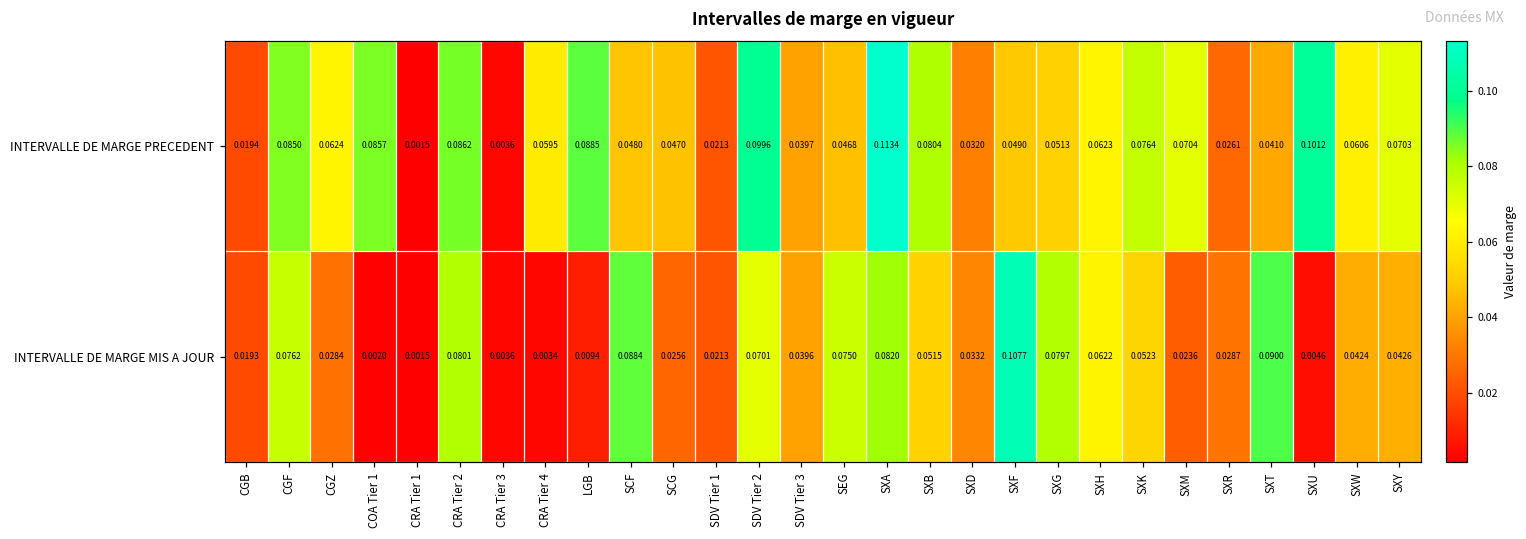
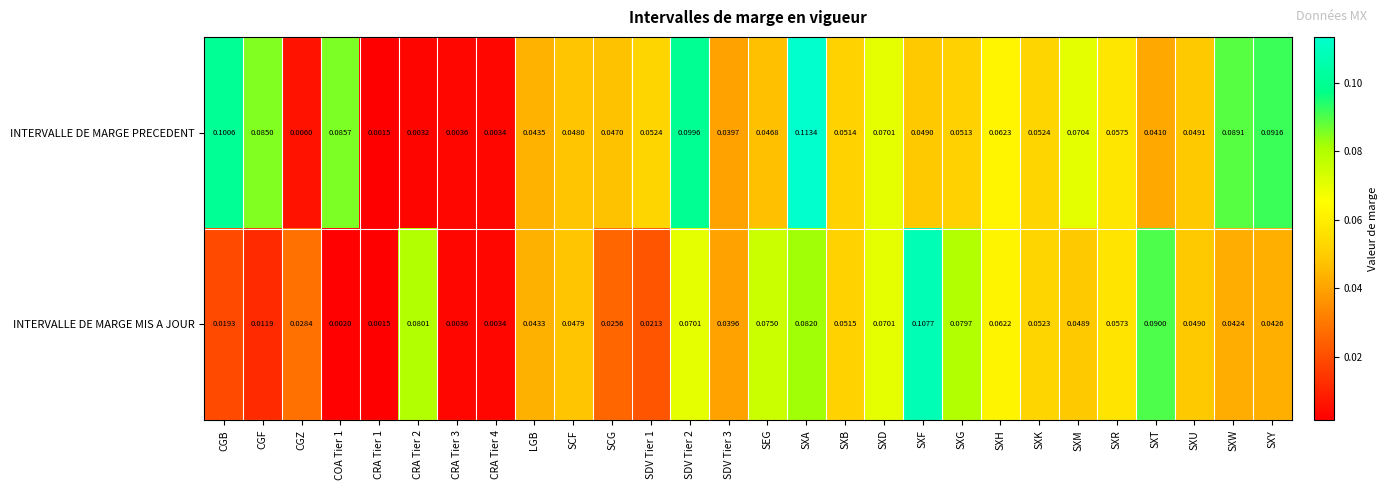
  {
    "INTERVALLE DE MARGE PRECEDENT": {
-     "CGB": 0.0194,
+     "CGB": 0.1006,
      "CGF": 0.0850,
-     "CGZ": 0.0624,
+     "CGZ": 0.0060,
      "COA Tier 1": 0.0857,
      "CRA Tier 1": 0.0015,
-     "CRA Tier 2": 0.0862,
+     "CRA Tier 2": 0.0032,
      "CRA Tier 3": 0.0036,
-     "CRA Tier 4": 0.0595,
-     "LGB": 0.0885,
+     "CRA Tier 4": 0.0034,
+     "LGB": 0.0435,
      "SCF": 0.0480,
      "SCG": 0.0470,
-     "SDV Tier 1": 0.0213,
+     "SDV Tier 1": 0.0524,
      "SDV Tier 2": 0.0996,
      "SDV Tier 3": 0.0397,
      "SEG": 0.0468,
      "SXA": 0.1134,
-     "SXB": 0.0804,
-     "SXD": 0.0320,
+     "SXB": 0.0514,
+     "SXD": 0.0701,
      "SXF": 0.0490,
      "SXG": 0.0513,
      "SXH": 0.0623,
-     "SXK": 0.0764,
+     "SXK": 0.0524,
      "SXM": 0.0704,
-     "SXR": 0.0261,
+     "SXR": 0.0575,
      "SXT": 0.0410,
-     "SXU": 0.1012,
-     "SXW": 0.0606,
-     "SXY": 0.0703
+     "SXU": 0.0491,
+     "SXW": 0.0891,
+     "SXY": 0.0916
    },
    "INTERVALLE DE MARGE MIS A JOUR": {
      "CGB": 0.0193,
-     "CGF": 0.0762,
+     "CGF": 0.0119,
      "CGZ": 0.0284,
      "COA Tier 1": 0.0020,
      "CRA Tier 1": 0.0015,
      "CRA Tier 2": 0.0801,
      "CRA Tier 3": 0.0036,
      "CRA Tier 4": 0.0034,
-     "LGB": 0.0094,
-     "SCF": 0.0884,
+     "LGB": 0.0433,
+     "SCF": 0.0479,
      "SCG": 0.0256,
      "SDV Tier 1": 0.0213,
      "SDV Tier 2": 0.0701,
      "SDV Tier 3": 0.0396,
      "SEG": 0.0750,
      "SXA": 0.0820,
      "SXB": 0.0515,
-     "SXD": 0.0332,
+     "SXD": 0.0701,
      "SXF": 0.1077,
      "SXG": 0.0797,
      "SXH": 0.0622,
      "SXK": 0.0523,
-     "SXM": 0.0236,
-     "SXR": 0.0287,
+     "SXM": 0.0489,
+     "SXR": 0.0573,
      "SXT": 0.0900,
-     "SXU": 0.0046,
+     "SXU": 0.0490,
      "SXW": 0.0424,
      "SXY": 0.0426
    }
  }
